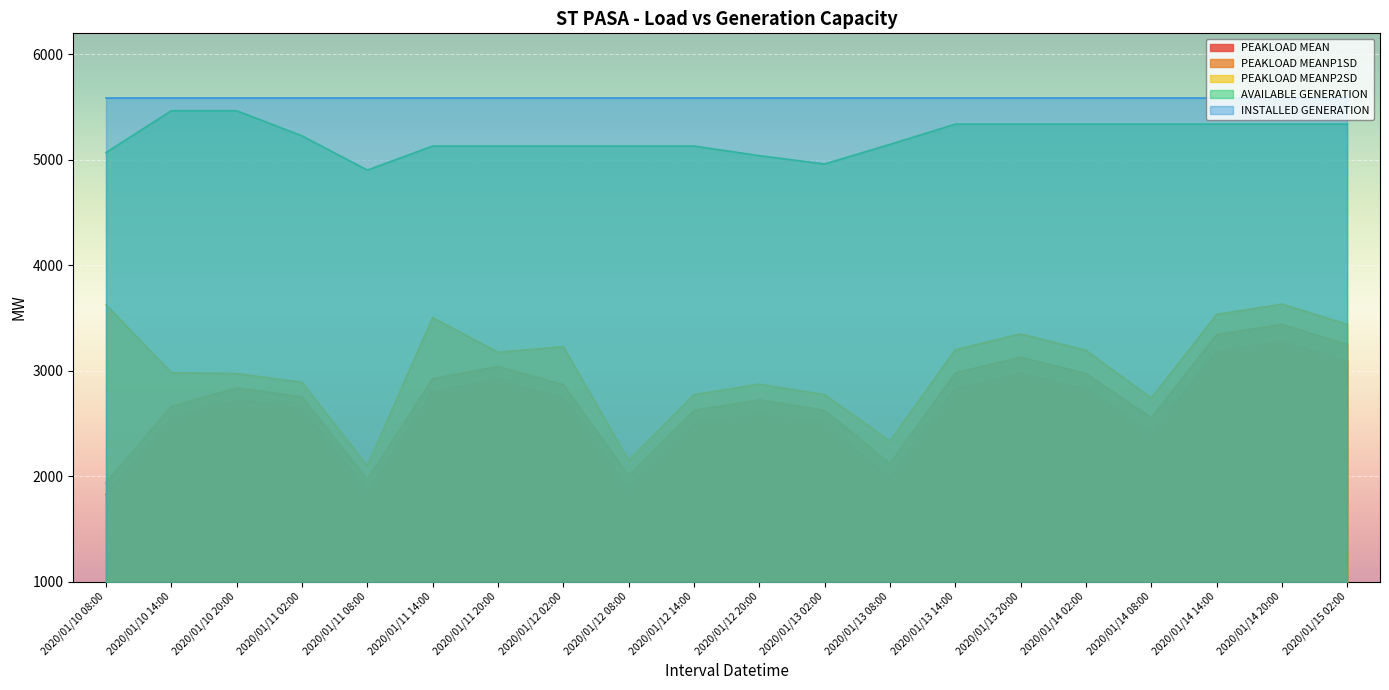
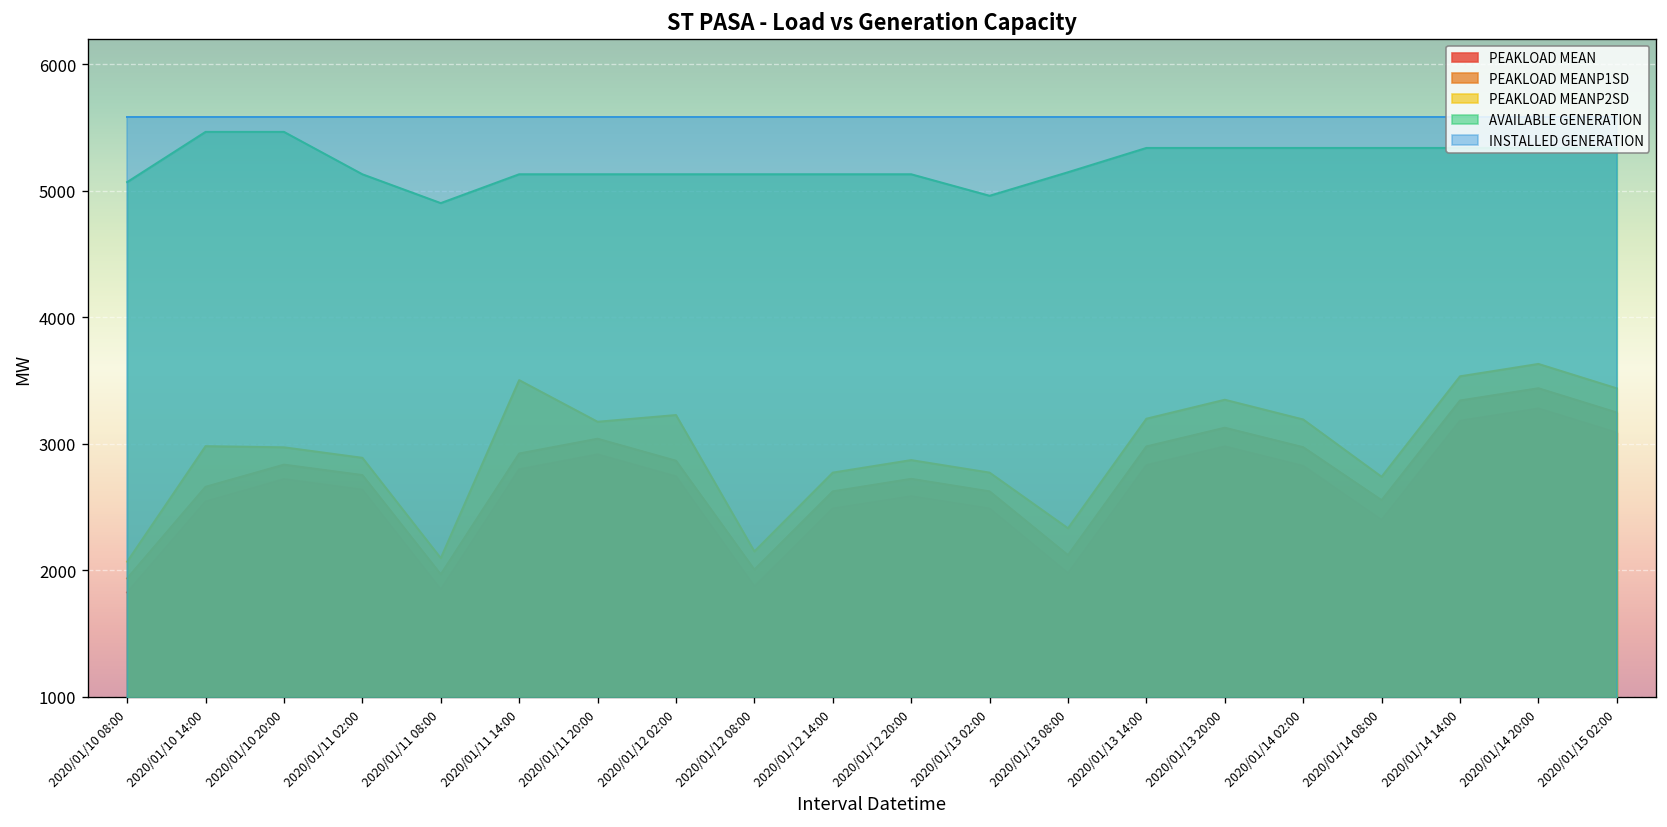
  {
    "PEAKLOAD MEANP2SD": {
-     "2020/01/10 08:00": 3630,
+     "2020/01/10 08:00": 2070,
      "2020/01/10 14:00": 2980,
      "2020/01/10 20:00": 2970,
      "2020/01/11 02:00": 2890,
      "2020/01/11 08:00": 2100,
      "2020/01/11 14:00": 3500,
      "2020/01/11 20:00": 3180,
      "2020/01/12 02:00": 3230,
      "2020/01/12 08:00": 2150,
      "2020/01/12 14:00": 2770,
      "2020/01/12 20:00": 2870,
      "2020/01/13 02:00": 2770,
      "2020/01/13 08:00": 2330,
      "2020/01/13 14:00": 3200,
      "2020/01/13 20:00": 3350,
      "2020/01/14 02:00": 3190,
      "2020/01/14 08:00": 2740,
      "2020/01/14 14:00": 3530,
      "2020/01/14 20:00": 3630,
      "2020/01/15 02:00": 3440
    },
    "AVAILABLE GENERATION": {
      "2020/01/10 08:00": 5070,
      "2020/01/10 14:00": 5470,
      "2020/01/10 20:00": 5470,
-     "2020/01/11 02:00": 5230,
+     "2020/01/11 02:00": 5130,
      "2020/01/11 08:00": 4900,
      "2020/01/11 14:00": 5130,
      "2020/01/11 20:00": 5130,
      "2020/01/12 02:00": 5130,
      "2020/01/12 08:00": 5130,
      "2020/01/12 14:00": 5130,
-     "2020/01/12 20:00": 5040,
+     "2020/01/12 20:00": 5130,
      "2020/01/13 02:00": 4960,
      "2020/01/13 08:00": 5150,
      "2020/01/13 14:00": 5340,
      "2020/01/13 20:00": 5340,
      "2020/01/14 02:00": 5340,
      "2020/01/14 08:00": 5340,
      "2020/01/14 14:00": 5340,
      "2020/01/14 20:00": 5340,
      "2020/01/15 02:00": 5340
    },
    "INSTALLED GENERATION": {
      "2020/01/10 08:00": 5590,
      "2020/01/10 14:00": 5590,
      "2020/01/10 20:00": 5590,
      "2020/01/11 02:00": 5590,
      "2020/01/11 08:00": 5590,
      "2020/01/11 14:00": 5590,
      "2020/01/11 20:00": 5590,
      "2020/01/12 02:00": 5590,
      "2020/01/12 08:00": 5590,
      "2020/01/12 14:00": 5590,
      "2020/01/12 20:00": 5590,
      "2020/01/13 02:00": 5590,
      "2020/01/13 08:00": 5590,
      "2020/01/13 14:00": 5590,
      "2020/01/13 20:00": 5590,
      "2020/01/14 02:00": 5590,
      "2020/01/14 08:00": 5590
    }
  }
